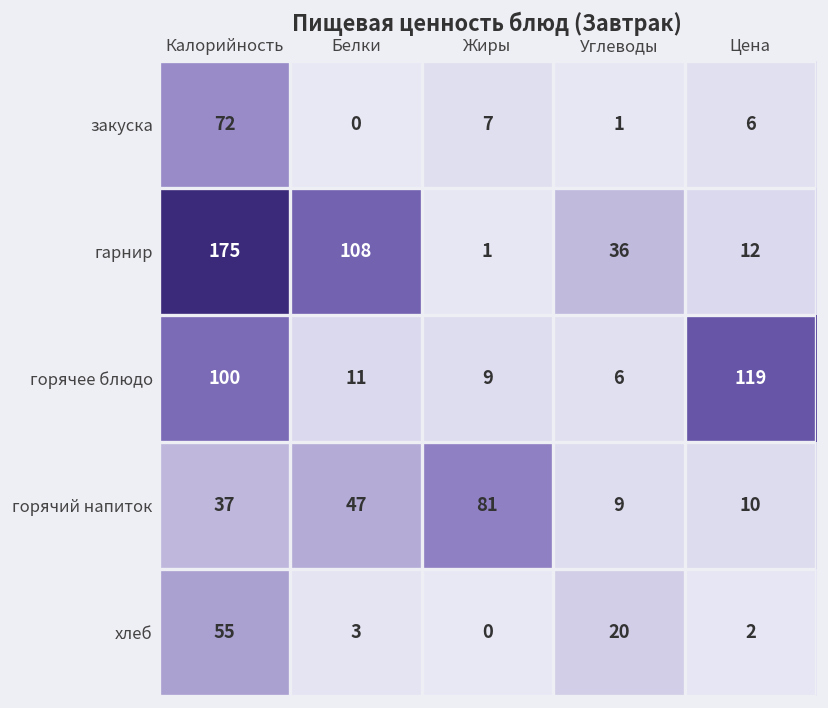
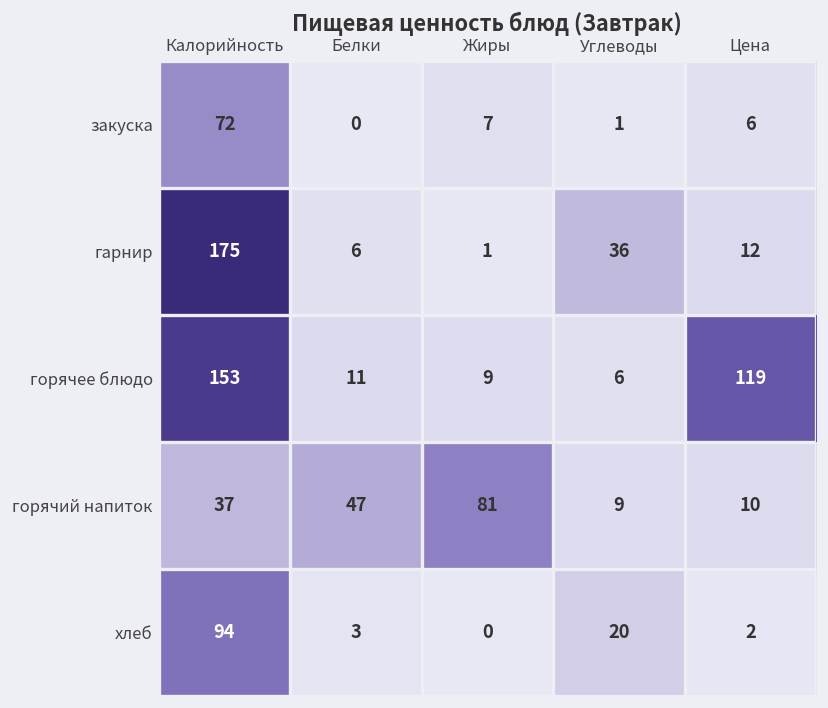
  {
    "закуска": {
      "Калорийность": 72,
      "Белки": 0,
      "Жиры": 7,
      "Углеводы": 1,
      "Цена": 6
    },
    "гарнир": {
      "Калорийность": 175,
-     "Белки": 108,
+     "Белки": 6,
      "Жиры": 1,
      "Углеводы": 36,
      "Цена": 12
    },
    "горячее блюдо": {
-     "Калорийность": 100,
+     "Калорийность": 153,
      "Белки": 11,
      "Жиры": 9,
      "Углеводы": 6,
      "Цена": 119
    },
    "горячий напиток": {
      "Калорийность": 37,
      "Белки": 47,
      "Жиры": 81,
      "Углеводы": 9,
      "Цена": 10
    },
    "хлеб": {
-     "Калорийность": 55,
+     "Калорийность": 94,
      "Белки": 3,
      "Жиры": 0,
      "Углеводы": 20,
      "Цена": 2
    }
  }
